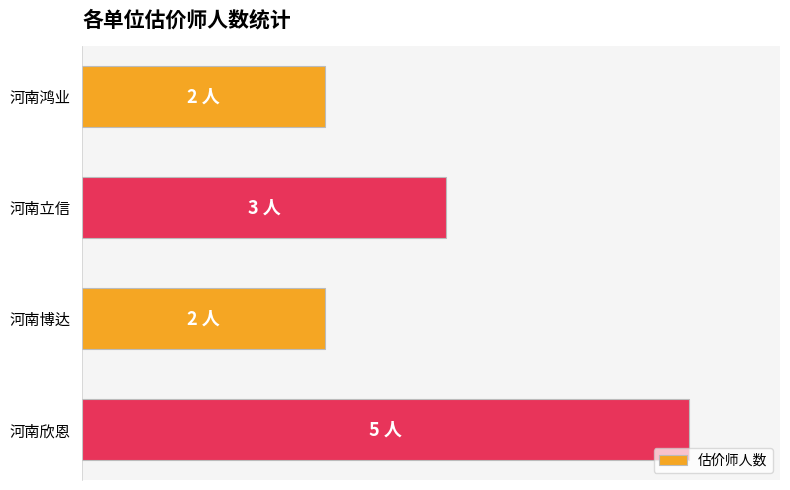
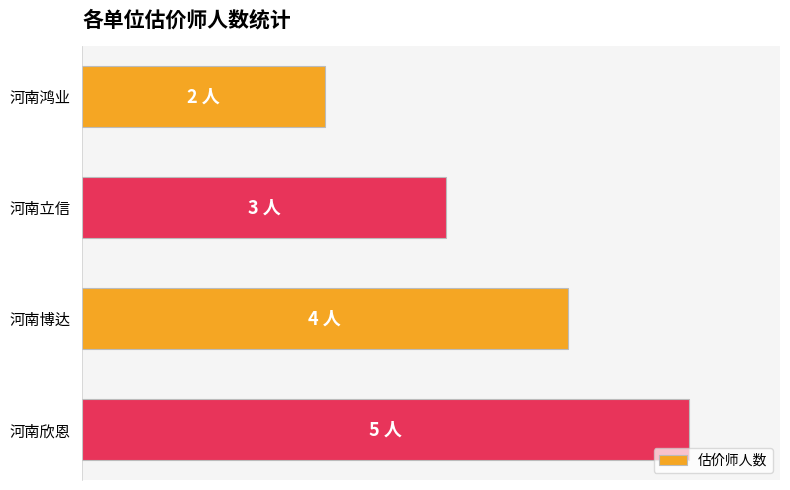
  {
    "河南鸿业": 2,
    "河南立信": 3,
-   "河南博达": 2,
+   "河南博达": 4,
    "河南欣恩": 5
  }
